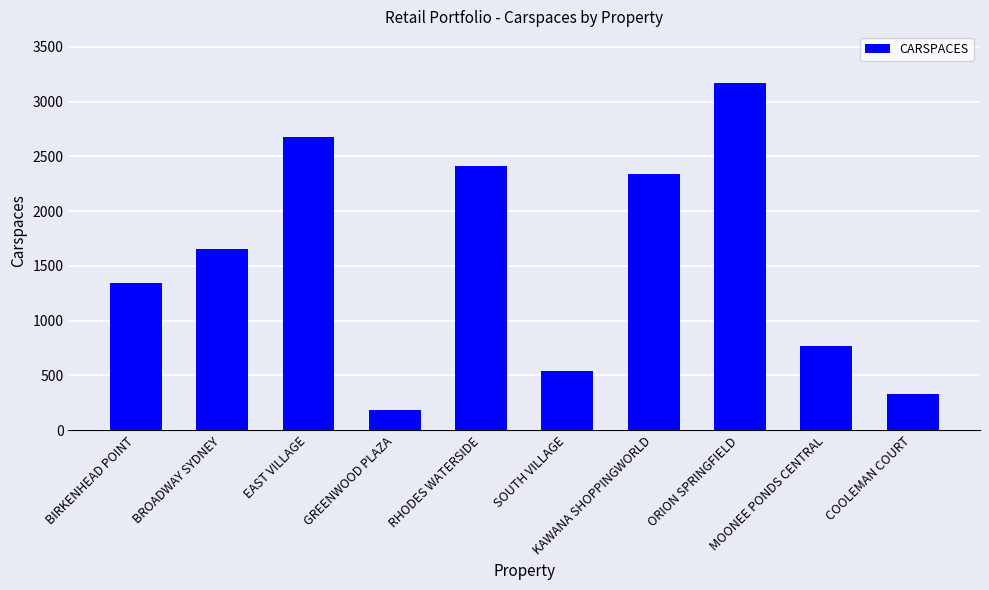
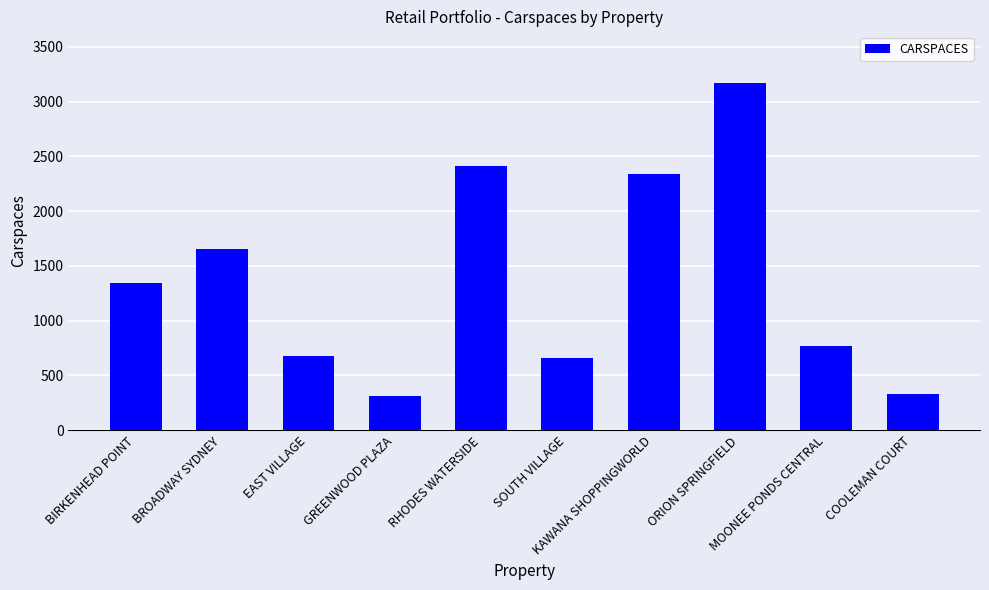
  {
    "BIRKENHEAD POINT": 1350,
    "BROADWAY SYDNEY": 1650,
-   "EAST VILLAGE": 2670,
-   "GREENWOOD PLAZA": 190,
+   "EAST VILLAGE": 680,
+   "GREENWOOD PLAZA": 310,
    "RHODES WATERSIDE": 2410,
-   "SOUTH VILLAGE": 540,
+   "SOUTH VILLAGE": 660,
    "KAWANA SHOPPINGWORLD": 2340,
    "ORION SPRINGFIELD": 3170,
    "MOONEE PONDS CENTRAL": 770,
    "COOLEMAN COURT": 340
  }
